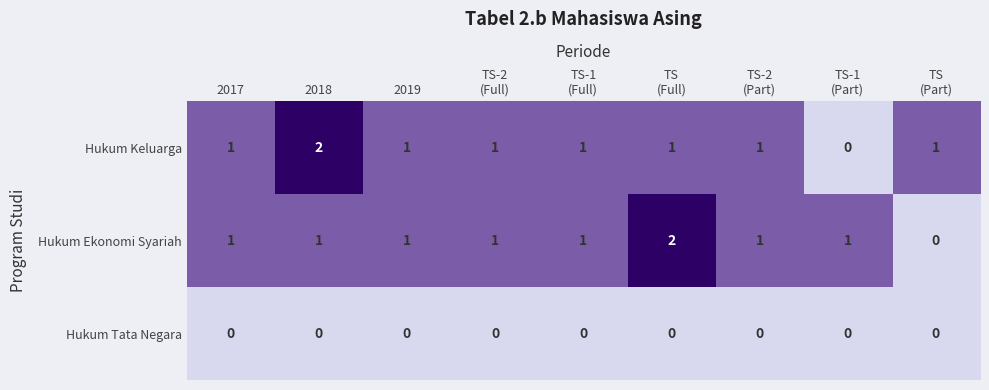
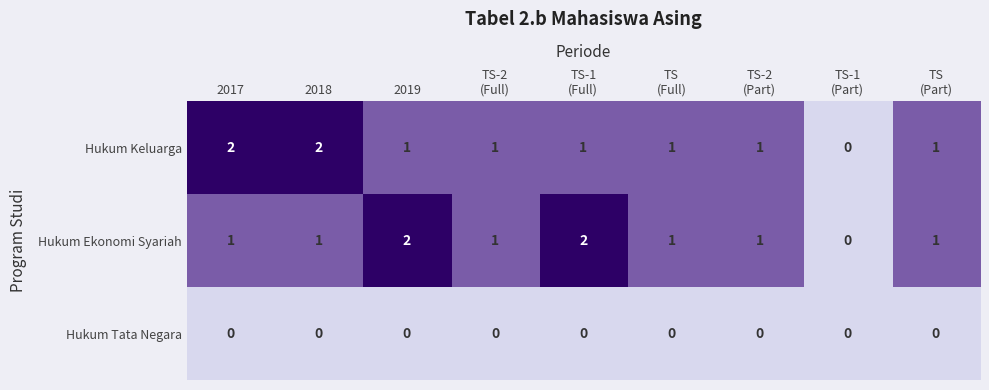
  {
    "Hukum Keluarga": {
-     "2017": 1,
+     "2017": 2,
      "2018": 2,
      "2019": 1,
      "TS-2 (Full)": 1,
      "TS-1 (Full)": 1,
      "TS (Full)": 1,
      "TS-2 (Part)": 1,
      "TS-1 (Part)": 0,
      "TS (Part)": 1
    },
    "Hukum Ekonomi Syariah": {
      "2017": 1,
      "2018": 1,
-     "2019": 1,
+     "2019": 2,
      "TS-2 (Full)": 1,
-     "TS-1 (Full)": 1,
-     "TS (Full)": 2,
+     "TS-1 (Full)": 2,
+     "TS (Full)": 1,
      "TS-2 (Part)": 1,
-     "TS-1 (Part)": 1,
-     "TS (Part)": 0
+     "TS-1 (Part)": 0,
+     "TS (Part)": 1
    },
    "Hukum Tata Negara": {
      "2017": 0,
      "2018": 0,
      "2019": 0,
      "TS-2 (Full)": 0,
      "TS-1 (Full)": 0,
      "TS (Full)": 0,
      "TS-2 (Part)": 0,
      "TS-1 (Part)": 0,
      "TS (Part)": 0
    }
  }
